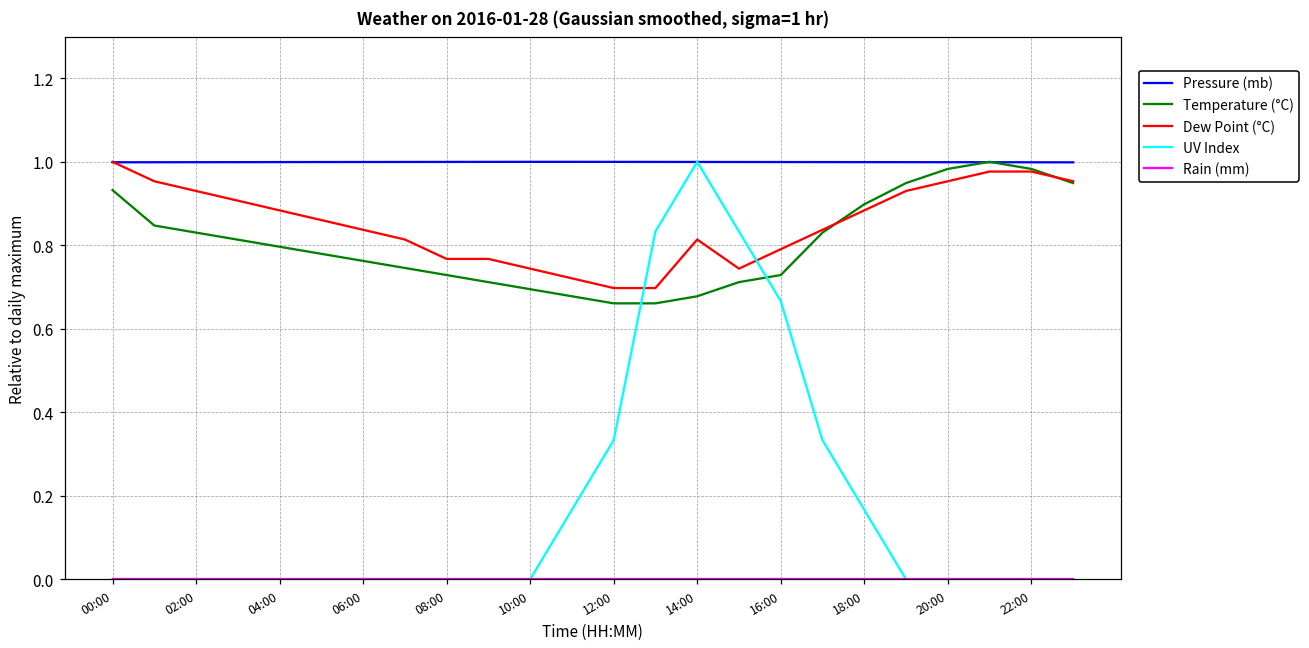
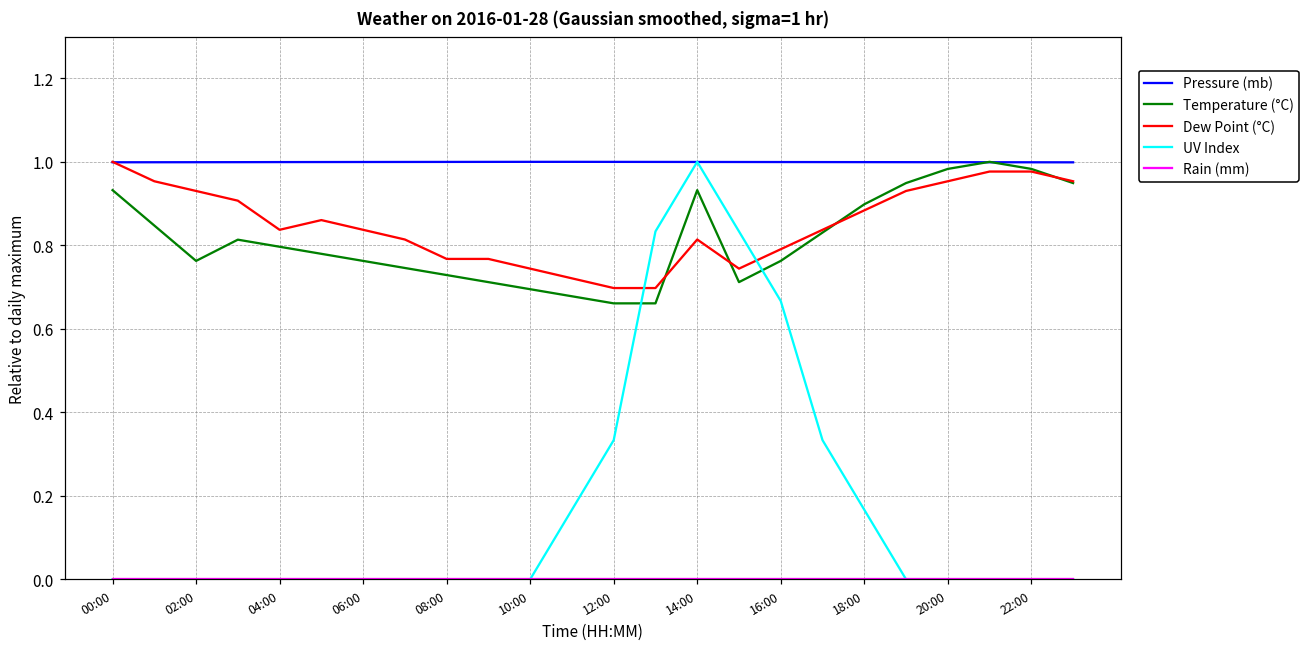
  {
    "Pressure (mb)": {
      "02:00": 1.00,
      "04:00": 1.00,
      "06:00": 1.00,
      "08:00": 1.00,
      "10:00": 1.00,
      "12:00": 1.00,
      "16:00": 1.00,
      "18:00": 1.00,
      "20:00": 1.00,
      "22:00": 1.00
    },
    "Temperature (°C)": {
      "00:00": 0.93,
-     "02:00": 0.83,
+     "02:00": 0.76,
      "04:00": 0.80,
      "06:00": 0.76,
      "08:00": 0.73,
      "10:00": 0.69,
      "12:00": 0.66,
-     "14:00": 0.68,
-     "16:00": 0.73,
+     "14:00": 0.93,
+     "16:00": 0.76,
      "18:00": 0.90,
      "20:00": 0.98
    },
    "Dew Point (°C)": {
      "02:00": 0.93,
-     "04:00": 0.88,
+     "04:00": 0.84,
      "06:00": 0.84,
      "08:00": 0.77,
      "10:00": 0.74,
      "12:00": 0.70,
      "14:00": 0.81,
      "16:00": 0.79,
      "18:00": 0.88,
      "20:00": 0.95
    },
    "UV Index": {
      "12:00": 0.33,
      "16:00": 0.67,
      "18:00": 0.17
    },
    "Rain (mm)": {
      "12:00": 0.00,
      "14:00": 0.00,
      "16:00": 0.00,
      "18:00": 0.00
    }
  }
